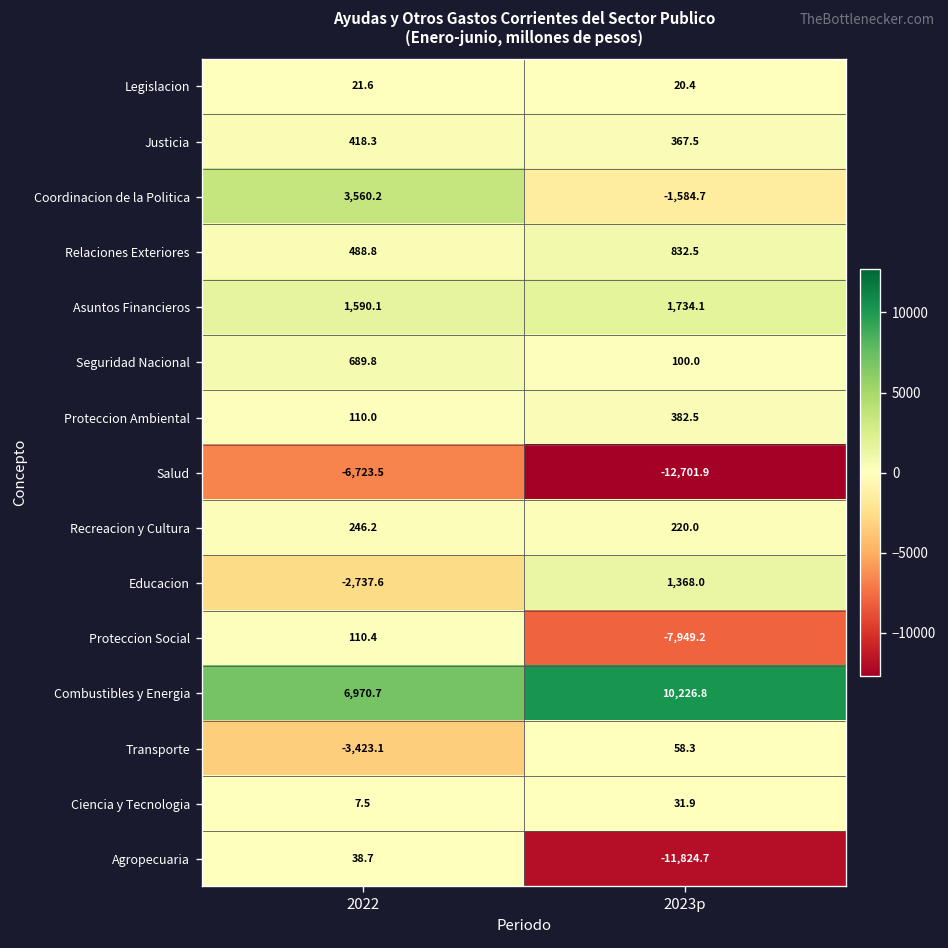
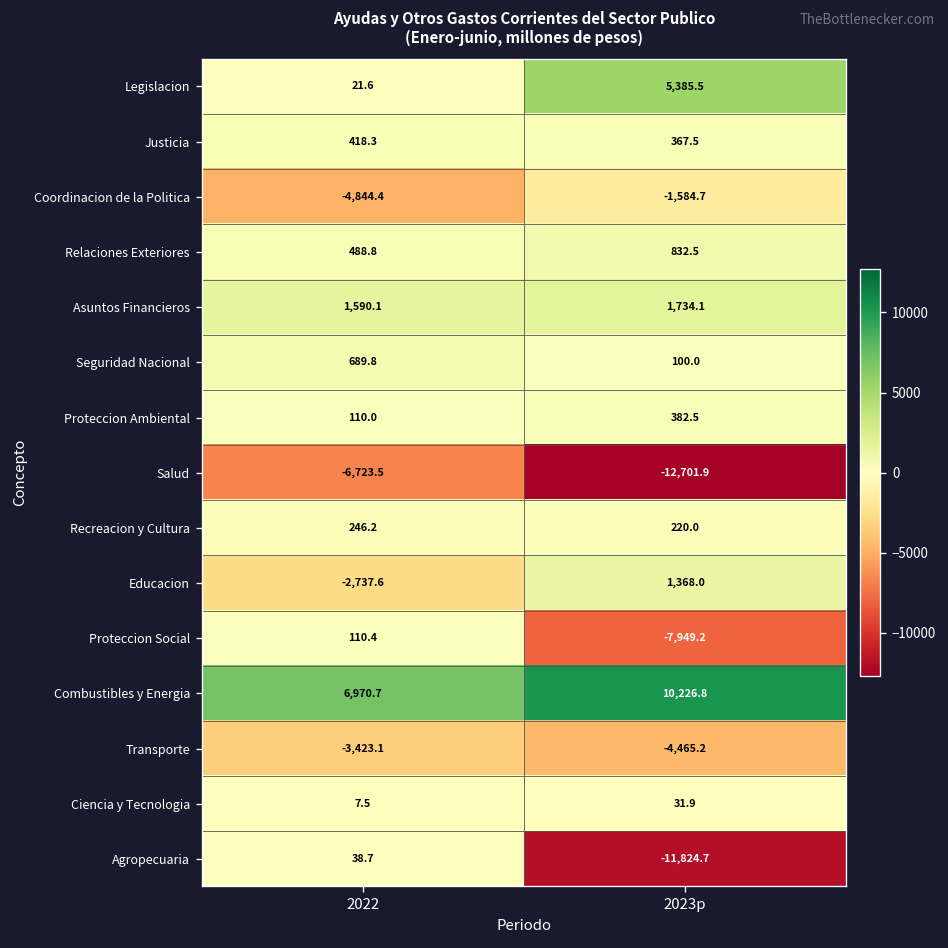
  {
    "Legislacion": {
      "2022": "21.6",
-     "2023p": "20.4"
+     "2023p": "5,385.5"
    },
    "Justicia": {
      "2022": "418.3",
      "2023p": "367.5"
    },
    "Coordinacion de la Politica": {
-     "2022": "3,560.2",
+     "2022": "-4,844.4",
      "2023p": "-1,584.7"
    },
    "Relaciones Exteriores": {
      "2022": "488.8",
      "2023p": "832.5"
    },
    "Asuntos Financieros": {
      "2022": "1,590.1",
      "2023p": "1,734.1"
    },
    "Seguridad Nacional": {
      "2022": "689.8",
      "2023p": "100.0"
    },
    "Proteccion Ambiental": {
      "2022": "110.0",
      "2023p": "382.5"
    },
    "Salud": {
      "2022": "-6,723.5",
      "2023p": "-12,701.9"
    },
    "Recreacion y Cultura": {
      "2022": "246.2",
      "2023p": "220.0"
    },
    "Educacion": {
      "2022": "-2,737.6",
      "2023p": "1,368.0"
    },
    "Proteccion Social": {
      "2022": "110.4",
      "2023p": "-7,949.2"
    },
    "Combustibles y Energia": {
      "2022": "6,970.7",
      "2023p": "10,226.8"
    },
    "Transporte": {
      "2022": "-3,423.1",
-     "2023p": "58.3"
+     "2023p": "-4,465.2"
    },
    "Ciencia y Tecnologia": {
      "2022": "7.5",
      "2023p": "31.9"
    },
    "Agropecuaria": {
      "2022": "38.7",
      "2023p": "-11,824.7"
    }
  }
